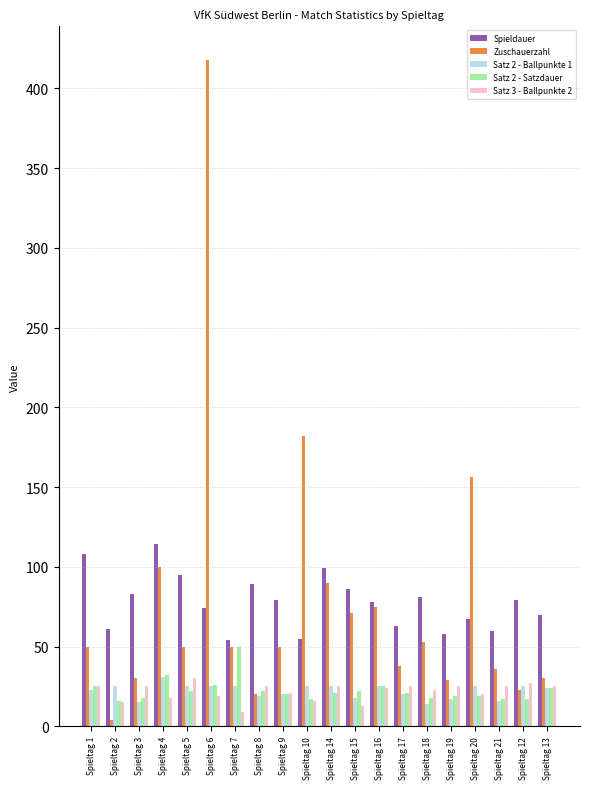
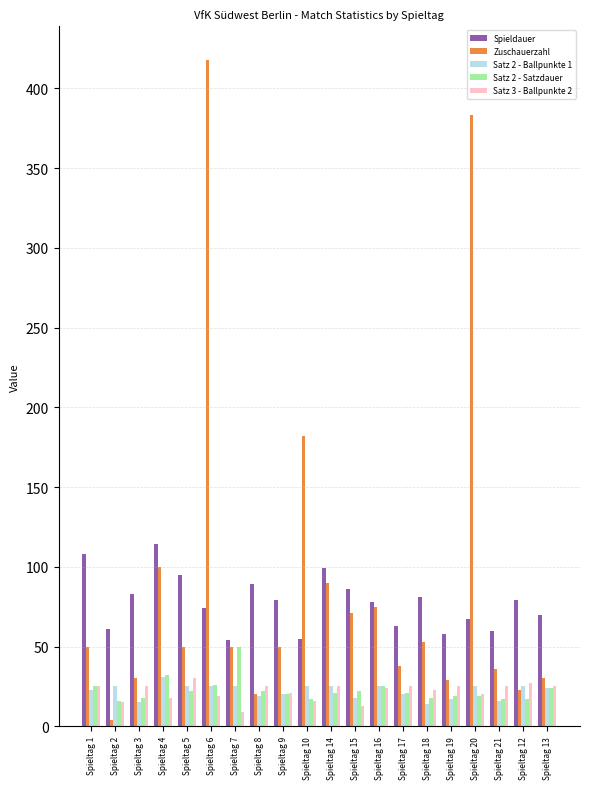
  {
    "Spieldauer": {
      "Spieltag 1": 108,
      "Spieltag 2": 61,
      "Spieltag 3": 83,
      "Spieltag 4": 114,
      "Spieltag 5": 95,
      "Spieltag 6": 74,
      "Spieltag 7": 54,
      "Spieltag 8": 89,
      "Spieltag 9": 79,
      "Spieltag 10": 55,
      "Spieltag 14": 99,
      "Spieltag 15": 86,
      "Spieltag 16": 78,
      "Spieltag 17": 63,
      "Spieltag 18": 81,
      "Spieltag 19": 58,
      "Spieltag 20": 67,
      "Spieltag 21": 60,
      "Spieltag 12": 79,
      "Spieltag 13": 70
    },
    "Zuschauerzahl": {
      "Spieltag 1": 50,
      "Spieltag 2": 4,
      "Spieltag 3": 30,
      "Spieltag 4": 100,
      "Spieltag 5": 50,
      "Spieltag 6": 418,
      "Spieltag 7": 50,
      "Spieltag 8": 20,
      "Spieltag 9": 50,
      "Spieltag 10": 182,
      "Spieltag 14": 90,
      "Spieltag 15": 71,
      "Spieltag 16": 75,
      "Spieltag 17": 38,
      "Spieltag 18": 53,
      "Spieltag 19": 29,
-     "Spieltag 20": 156,
+     "Spieltag 20": 383,
      "Spieltag 21": 36,
      "Spieltag 12": 23,
      "Spieltag 13": 30
    },
    "Satz 2 - Ballpunkte 1": {
      "Spieltag 1": 23,
      "Spieltag 2": 25,
      "Spieltag 3": 15,
      "Spieltag 4": 31,
      "Spieltag 5": 25,
      "Spieltag 6": 25,
      "Spieltag 7": 25,
      "Spieltag 8": 19,
      "Spieltag 9": 20,
      "Spieltag 10": 25,
      "Spieltag 14": 25,
      "Spieltag 15": 18,
      "Spieltag 16": 25,
      "Spieltag 17": 20,
      "Spieltag 18": 14,
      "Spieltag 19": 17,
      "Spieltag 20": 25,
      "Spieltag 21": 16,
      "Spieltag 12": 25,
      "Spieltag 13": 24
    },
    "Satz 2 - Satzdauer": {
      "Spieltag 1": 25,
      "Spieltag 2": 16,
      "Spieltag 3": 18,
      "Spieltag 4": 32,
      "Spieltag 5": 22,
      "Spieltag 6": 26,
      "Spieltag 7": 50,
      "Spieltag 8": 22,
      "Spieltag 9": 20,
      "Spieltag 10": 17,
      "Spieltag 14": 21,
      "Spieltag 15": 22,
      "Spieltag 16": 25,
      "Spieltag 17": 21,
      "Spieltag 18": 18,
      "Spieltag 19": 19,
      "Spieltag 20": 19,
      "Spieltag 21": 17,
      "Spieltag 12": 17,
      "Spieltag 13": 24
    },
    "Satz 3 - Ballpunkte 2": {
      "Spieltag 1": 25,
      "Spieltag 2": 15,
      "Spieltag 3": 25,
      "Spieltag 4": 18,
      "Spieltag 5": 30,
      "Spieltag 6": 19,
      "Spieltag 7": 9,
      "Spieltag 8": 25,
      "Spieltag 9": 21,
      "Spieltag 10": 16,
      "Spieltag 14": 25,
      "Spieltag 15": 13,
      "Spieltag 16": 24,
      "Spieltag 17": 25,
      "Spieltag 18": 23,
      "Spieltag 19": 25,
      "Spieltag 20": 20,
      "Spieltag 21": 25,
      "Spieltag 12": 27,
      "Spieltag 13": 25
    }
  }
